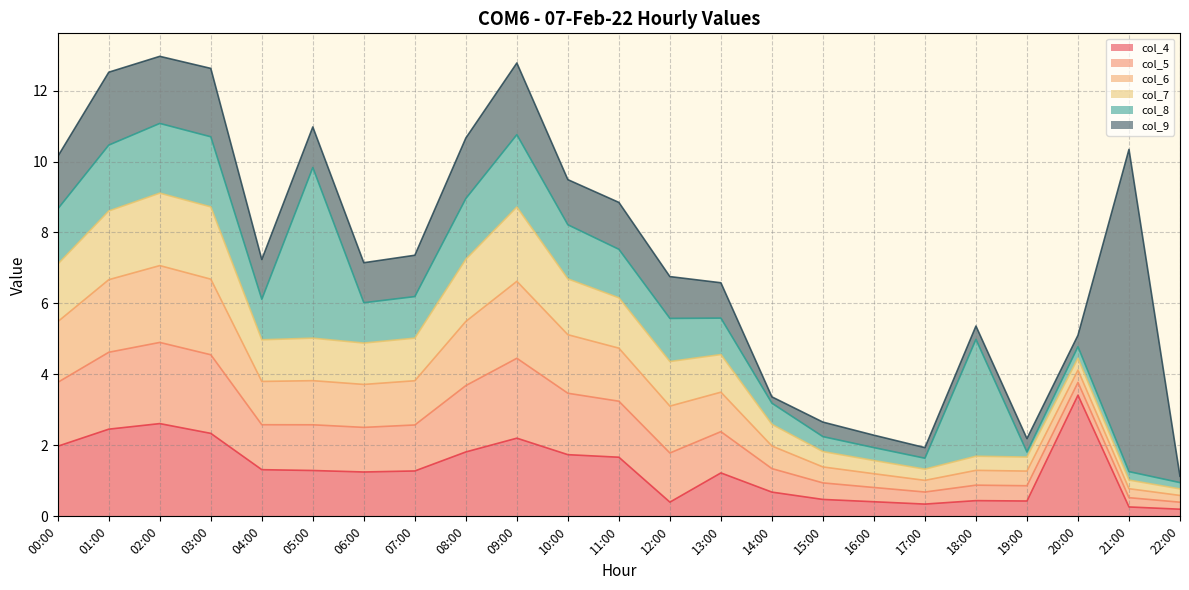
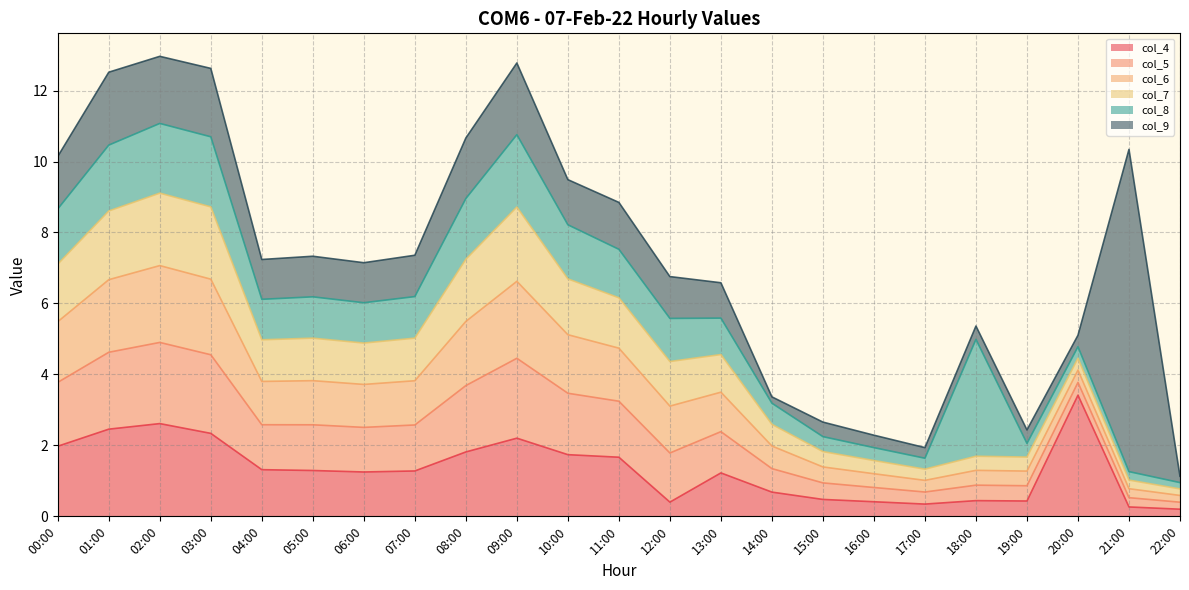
  {
    "col_4": {
      "00:00": 2.0,
      "01:00": 2.5,
      "02:00": 2.6,
      "03:00": 2.3,
      "04:00": 1.3,
      "05:00": 1.3,
      "06:00": 1.3,
      "07:00": 1.3,
      "08:00": 1.8,
      "09:00": 2.2,
      "10:00": 1.7,
      "11:00": 1.7,
      "12:00": 0.4,
      "13:00": 1.2,
      "14:00": 0.7,
      "15:00": 0.5,
      "16:00": 0.4,
      "17:00": 0.3,
      "18:00": 0.4,
      "19:00": 0.4,
      "20:00": 3.4,
      "21:00": 0.3,
      "22:00": 0.2
    },
    "col_8": {
      "00:00": 1.6,
      "01:00": 1.9,
      "02:00": 2.0,
      "03:00": 2.0,
      "04:00": 1.1,
-     "05:00": 4.8,
+     "05:00": 1.2,
      "06:00": 1.1,
      "07:00": 1.2,
      "08:00": 1.7,
      "09:00": 2.0,
      "10:00": 1.5,
      "11:00": 1.4,
      "12:00": 1.2,
      "13:00": 1.0,
      "14:00": 0.6,
      "15:00": 0.4,
      "16:00": 0.4,
      "17:00": 0.3,
      "18:00": 3.3,
-     "19:00": 0.1,
+     "19:00": 0.4,
      "20:00": 0.3,
      "21:00": 0.2,
      "22:00": 0.2
    },
    "col_9": {
      "00:00": 1.5,
      "01:00": 2.1,
      "02:00": 1.9,
      "03:00": 1.9,
      "04:00": 1.1,
      "05:00": 1.1,
      "06:00": 1.1,
      "07:00": 1.2,
      "08:00": 1.7,
      "09:00": 2.0,
      "10:00": 1.3,
      "11:00": 1.3,
      "12:00": 1.2,
      "13:00": 1.0,
      "14:00": 0.2,
      "15:00": 0.4,
      "16:00": 0.4,
      "17:00": 0.3,
      "18:00": 0.4,
      "19:00": 0.4,
      "20:00": 0.3,
      "21:00": 9.1,
      "22:00": 0.2
    }
  }
